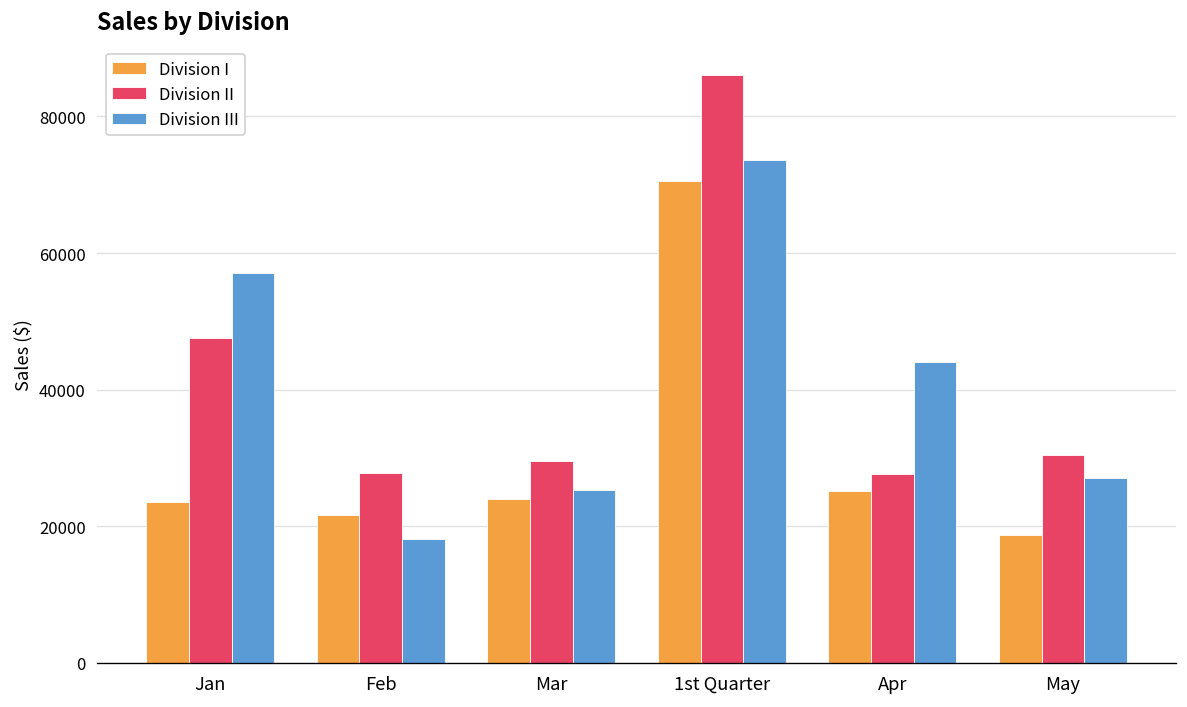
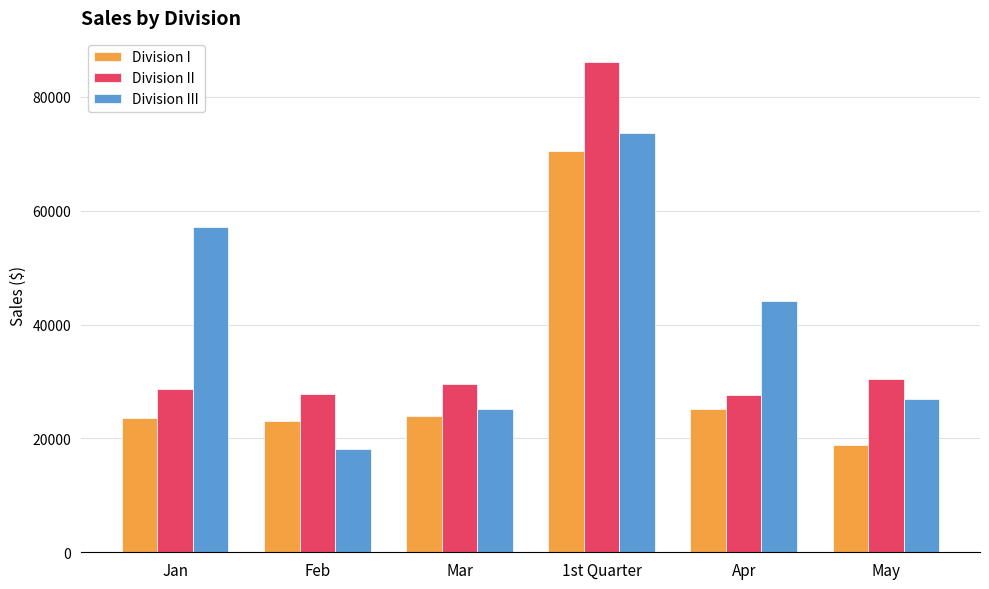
  {
    "Division I": {
      "Jan": 24000,
-     "Feb": 22000,
+     "Feb": 23000,
      "Mar": 24000,
      "1st Quarter": 71000,
      "Apr": 25000,
      "May": 19000
    },
    "Division II": {
-     "Jan": 48000,
+     "Jan": 29000,
      "Feb": 28000,
      "Mar": 30000,
      "1st Quarter": 86000,
      "Apr": 28000,
      "May": 31000
    },
    "Division III": {
      "Jan": 57000,
      "Feb": 18000,
      "Mar": 25000,
      "1st Quarter": 74000,
      "Apr": 44000,
      "May": 27000
    }
  }
